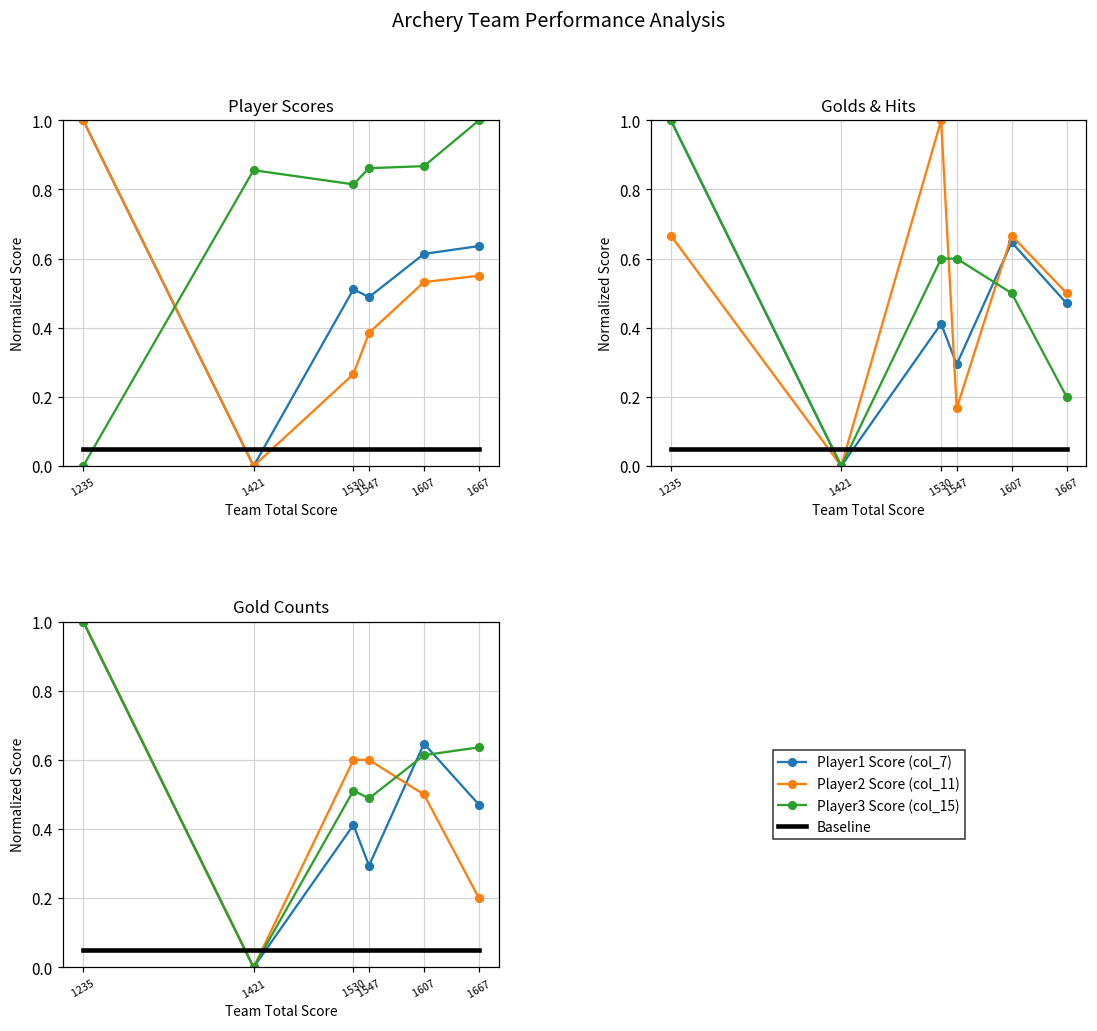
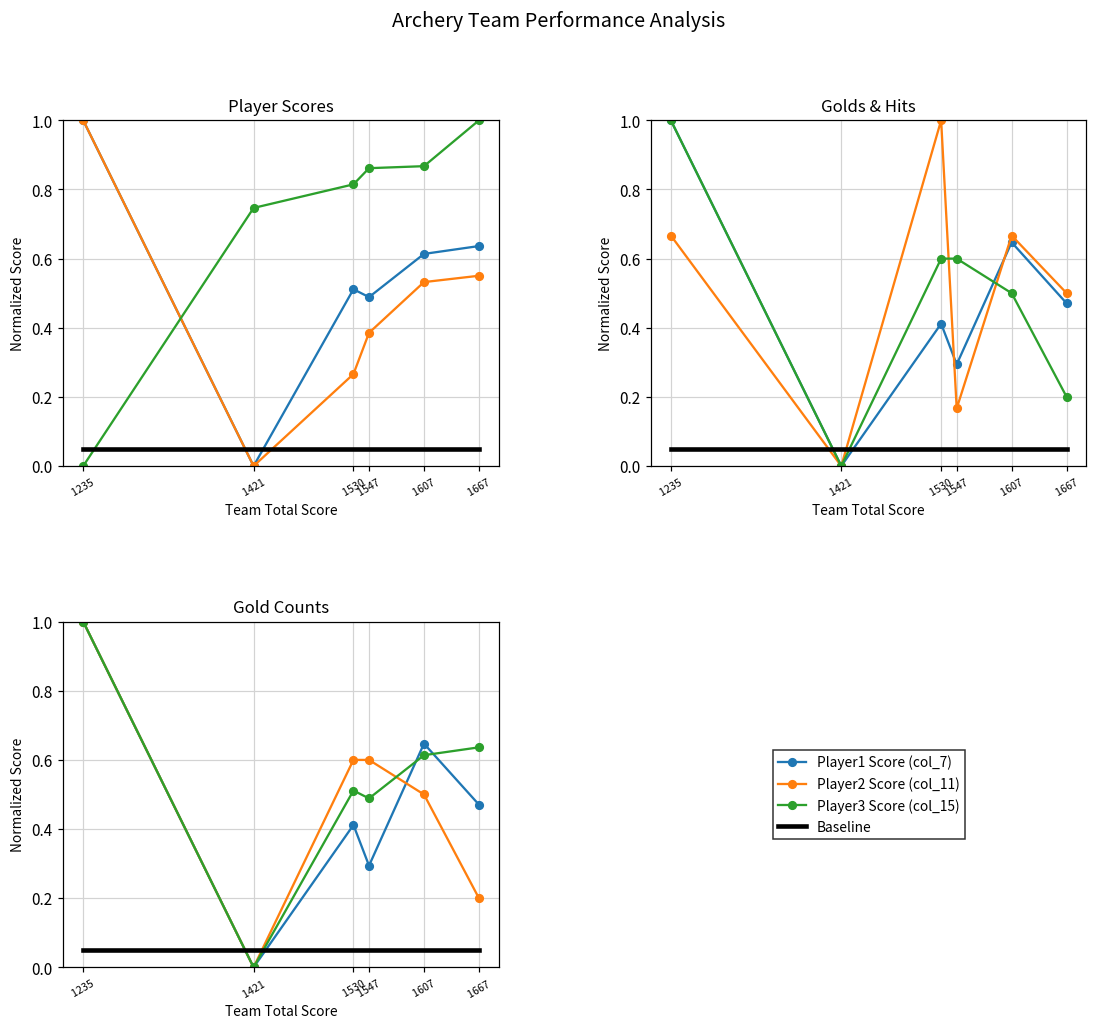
  {
    "Player Scores": {
      "Player1 Score (col_7)": {
        "1530": 0.51,
        "1547": 0.49,
        "1607": 0.61,
        "1667": 0.64
      },
      "Player2 Score (col_11)": {
        "1530": 0.27,
        "1547": 0.39,
        "1607": 0.53,
        "1667": 0.55
      },
      "Player3 Score (col_15)": {
        "1235": 0.00,
-       "1421": 0.86,
+       "1421": 0.75,
        "1530": 0.81,
        "1547": 0.86,
        "1607": 0.87,
        "1667": 1.00
      },
      "Baseline": {
        "1235": 0.05,
        "1421": 0.05,
        "1530": 0.05,
        "1547": 0.05,
        "1607": 0.05,
        "1667": 0.05
      }
    },
    "Golds & Hits": {
      "Baseline": {
        "1235": 0.05,
        "1421": 0.05,
        "1530": 0.05,
        "1547": 0.05,
        "1607": 0.05,
        "1667": 0.05
      }
    },
    "Gold Counts": {
      "Baseline": {
        "1235": 0.05,
        "1421": 0.05,
        "1530": 0.05,
        "1547": 0.05,
        "1607": 0.05,
        "1667": 0.05
      }
    }
  }
